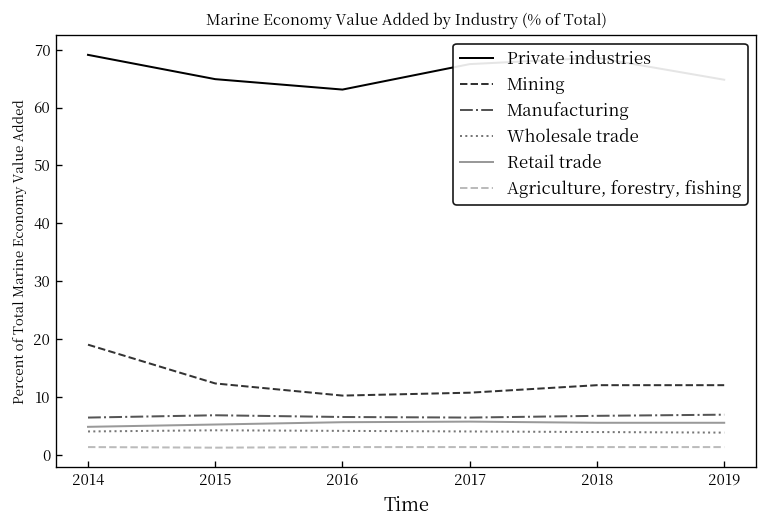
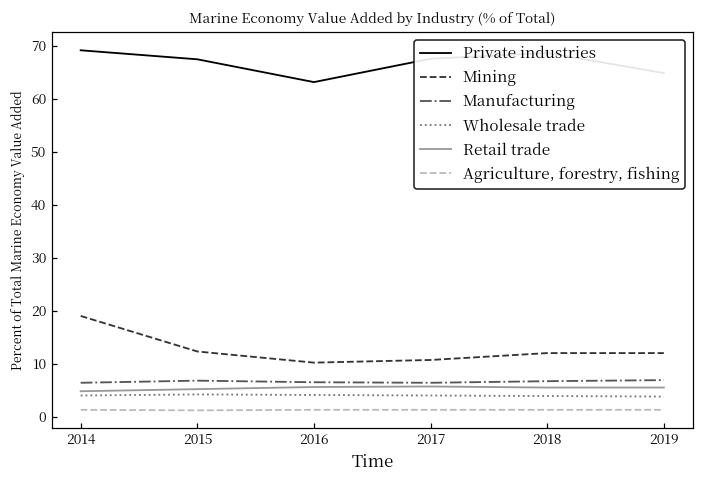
  {
    "Private industries": {
      "2014": 69,
-     "2015": 65,
+     "2015": 67,
      "2016": 63
    }
  }
